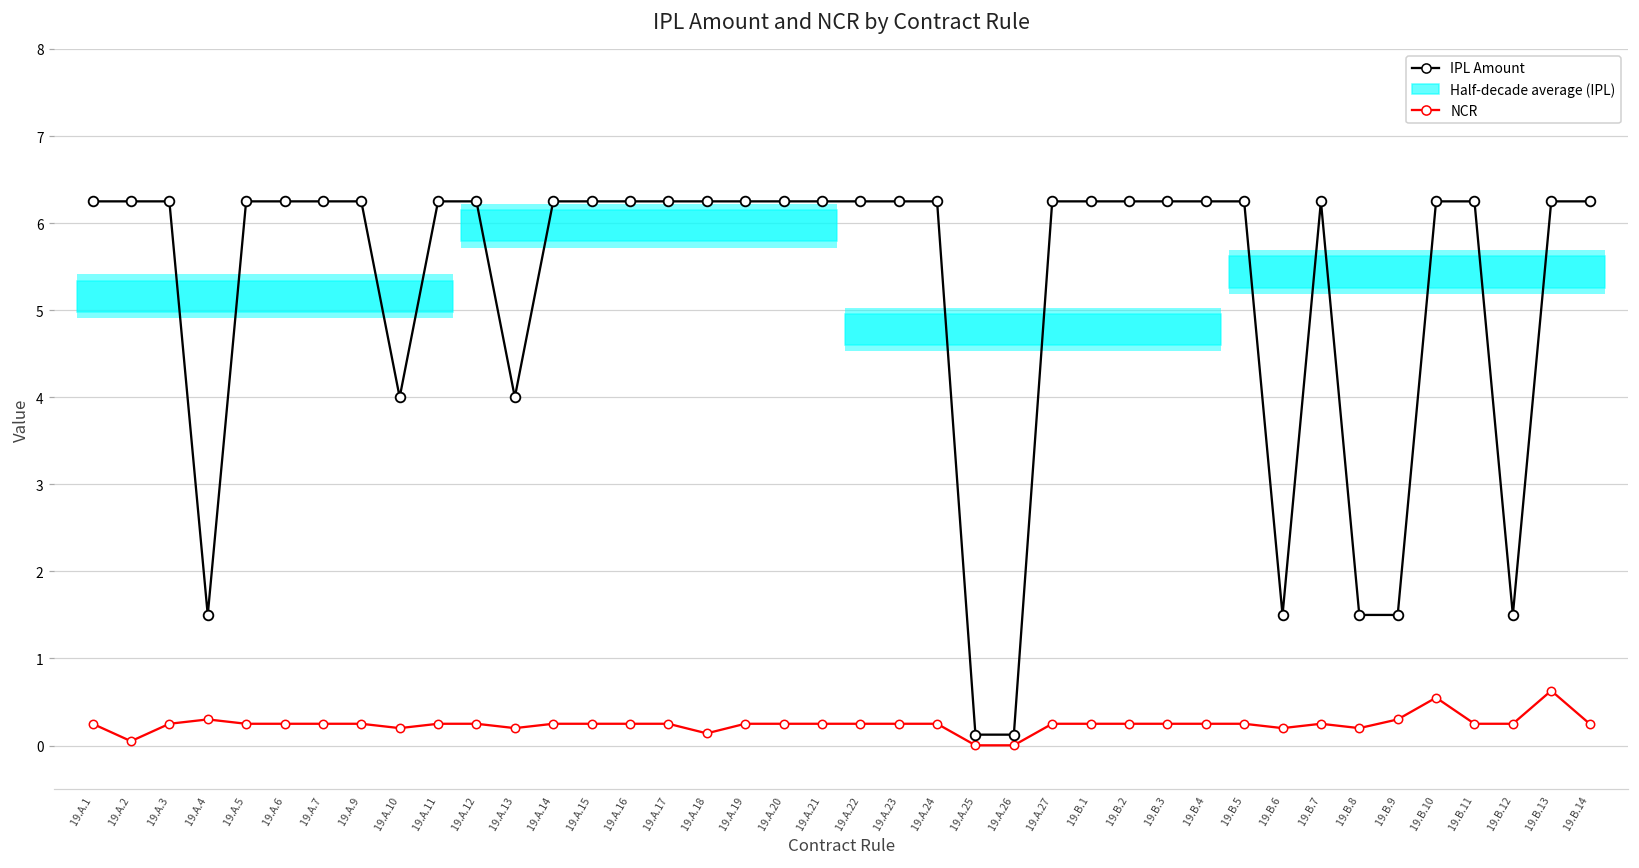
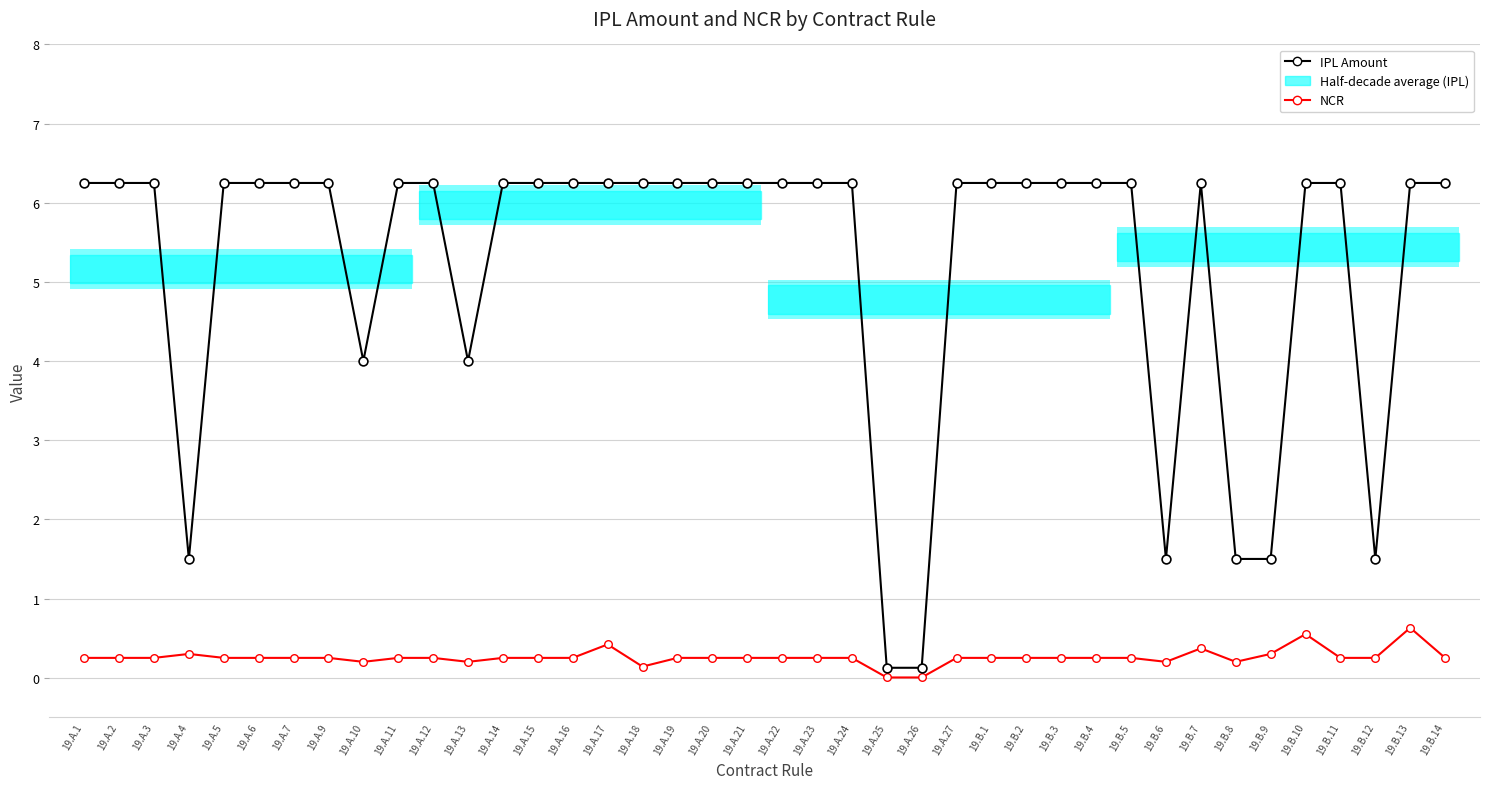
  {
    "IPL Amount": {
      "19.A.1": 6.3,
      "19.A.2": 6.3,
      "19.A.3": 6.3,
      "19.A.4": 1.5,
      "19.A.5": 6.3,
      "19.A.6": 6.3,
      "19.A.7": 6.3,
      "19.A.9": 6.3,
      "19.A.10": 4.0,
      "19.A.11": 6.3,
      "19.A.12": 6.3,
      "19.A.13": 4.0,
      "19.A.14": 6.3,
      "19.A.15": 6.3,
      "19.A.16": 6.3,
      "19.A.17": 6.3,
      "19.A.18": 6.3,
      "19.A.19": 6.3,
      "19.A.20": 6.3,
      "19.A.21": 6.3,
      "19.A.22": 6.3,
      "19.A.23": 6.3,
      "19.A.24": 6.3,
      "19.A.25": 0.1,
      "19.A.26": 0.1,
      "19.A.27": 6.3,
      "19.B.1": 6.3,
      "19.B.2": 6.3,
      "19.B.3": 6.3,
      "19.B.4": 6.3,
      "19.B.5": 6.3,
      "19.B.6": 1.5,
      "19.B.7": 6.3,
      "19.B.8": 1.5,
      "19.B.9": 1.5,
      "19.B.10": 6.3,
      "19.B.11": 6.3,
      "19.B.12": 1.5,
      "19.B.13": 6.3,
      "19.B.14": 6.3
    },
    "NCR": {
      "19.A.1": 0.3,
-     "19.A.2": 0.1,
+     "19.A.2": 0.3,
      "19.A.3": 0.3,
      "19.A.4": 0.3,
      "19.A.5": 0.3,
      "19.A.6": 0.3,
      "19.A.7": 0.3,
      "19.A.9": 0.3,
      "19.A.10": 0.2,
      "19.A.11": 0.3,
      "19.A.12": 0.3,
      "19.A.13": 0.2,
      "19.A.14": 0.3,
      "19.A.15": 0.3,
      "19.A.16": 0.3,
-     "19.A.17": 0.3,
+     "19.A.17": 0.4,
      "19.A.18": 0.1,
      "19.A.19": 0.3,
      "19.A.20": 0.3,
      "19.A.21": 0.3,
      "19.A.22": 0.3,
      "19.A.23": 0.3,
      "19.A.24": 0.3,
      "19.A.25": 0.0,
      "19.A.26": 0.0,
      "19.A.27": 0.3,
      "19.B.1": 0.3,
      "19.B.2": 0.3,
      "19.B.3": 0.3,
      "19.B.4": 0.3,
      "19.B.5": 0.3,
      "19.B.6": 0.2,
-     "19.B.7": 0.3,
+     "19.B.7": 0.4,
      "19.B.8": 0.2,
      "19.B.9": 0.3,
      "19.B.10": 0.6,
      "19.B.11": 0.3,
      "19.B.12": 0.3,
      "19.B.13": 0.6,
      "19.B.14": 0.3
    }
  }
